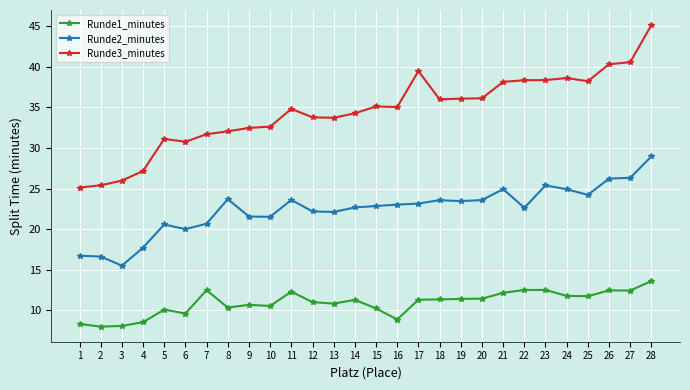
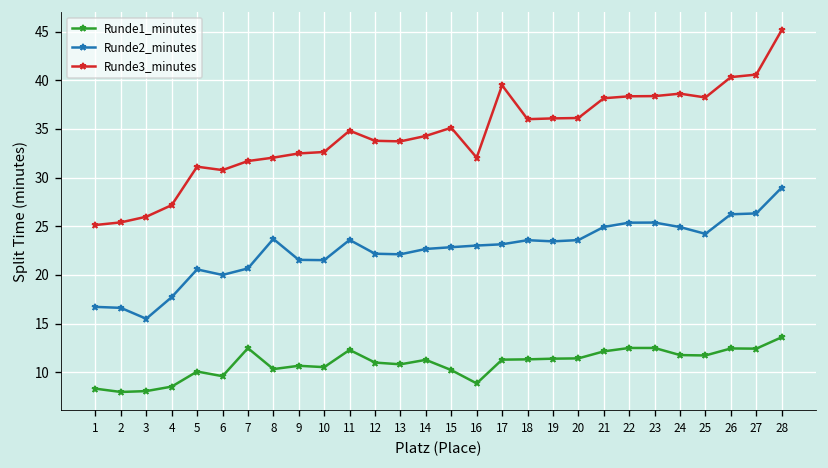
  {
    "Runde1_minutes": {
      "1": 8,
      "2": 8,
      "3": 8,
      "4": 9,
      "5": 10,
      "6": 10,
      "7": 12,
      "8": 10,
      "9": 11,
      "10": 11,
      "11": 12,
      "12": 11,
      "13": 11,
      "14": 11,
      "15": 10,
      "16": 9,
      "17": 11,
      "18": 11,
      "19": 11,
      "20": 11,
      "21": 12,
      "22": 13,
      "23": 13,
      "24": 12,
      "25": 12,
      "26": 12,
      "27": 12,
      "28": 14
    },
    "Runde2_minutes": {
      "1": 17,
      "2": 17,
      "3": 16,
      "4": 18,
      "5": 21,
      "6": 20,
      "7": 21,
      "8": 24,
      "9": 22,
      "10": 22,
      "11": 24,
      "12": 22,
      "13": 22,
      "14": 23,
      "15": 23,
      "16": 23,
      "17": 23,
      "18": 24,
      "19": 23,
      "20": 24,
      "21": 25,
-     "22": 23,
+     "22": 25,
      "23": 25,
      "24": 25,
      "25": 24,
      "26": 26,
      "27": 26,
      "28": 29
    },
    "Runde3_minutes": {
      "1": 25,
      "2": 25,
      "3": 26,
      "4": 27,
      "5": 31,
      "6": 31,
      "7": 32,
      "8": 32,
      "9": 32,
      "10": 33,
      "11": 35,
      "12": 34,
      "13": 34,
      "14": 34,
      "15": 35,
-     "16": 35,
+     "16": 32,
      "17": 39,
      "18": 36,
      "19": 36,
      "20": 36,
      "21": 38,
      "22": 38,
      "23": 38,
      "24": 39,
      "25": 38,
      "26": 40,
      "27": 41,
      "28": 45
    }
  }
